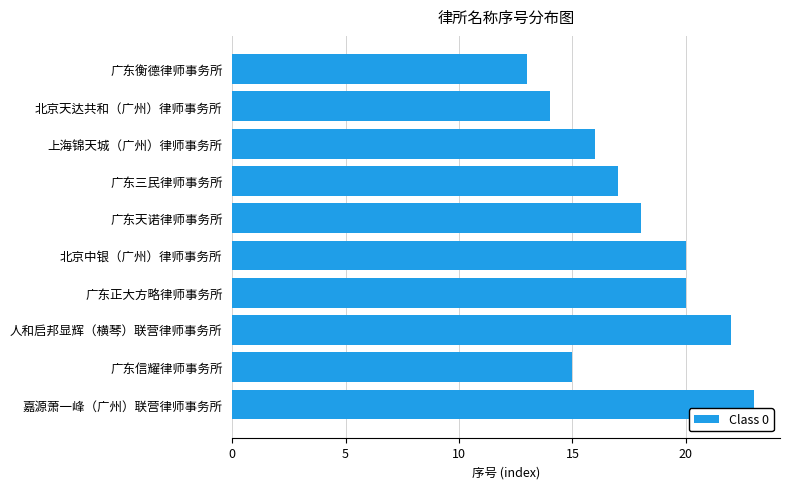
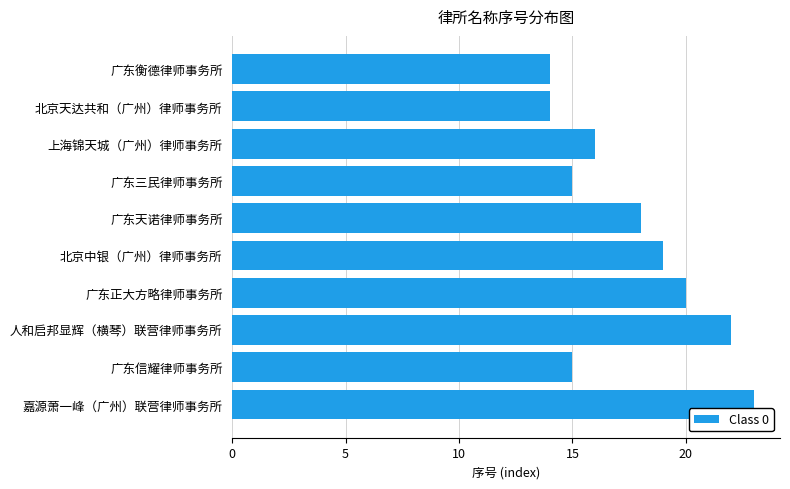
  {
-   "广东衡德律师事务所": 13,
+   "广东衡德律师事务所": 14,
    "北京天达共和（广州）律师事务所": 14,
    "上海锦天城（广州）律师事务所": 16,
-   "广东三民律师事务所": 17,
+   "广东三民律师事务所": 15,
    "广东天诺律师事务所": 18,
-   "北京中银（广州）律师事务所": 20,
+   "北京中银（广州）律师事务所": 19,
    "广东正大方略律师事务所": 20,
    "人和启邦显辉（横琴）联营律师事务所": 22,
    "广东信耀律师事务所": 15,
    "嘉源萧一峰（广州）联营律师事务所": 23
  }
